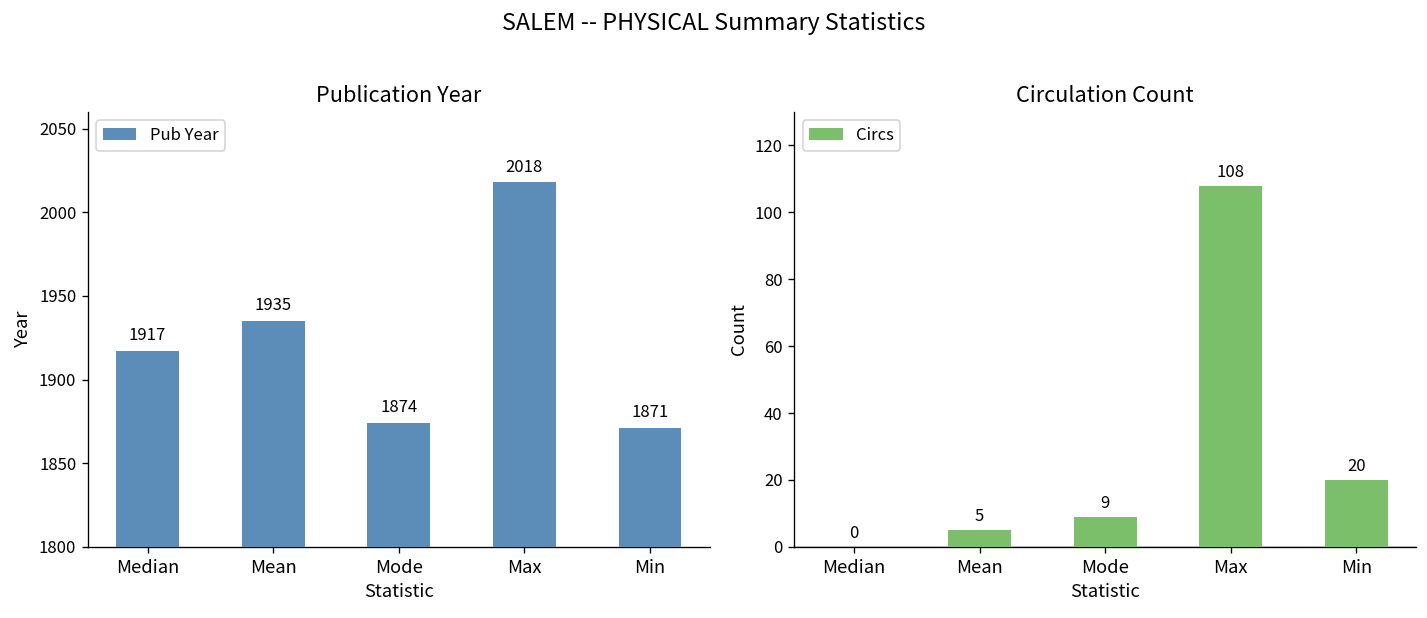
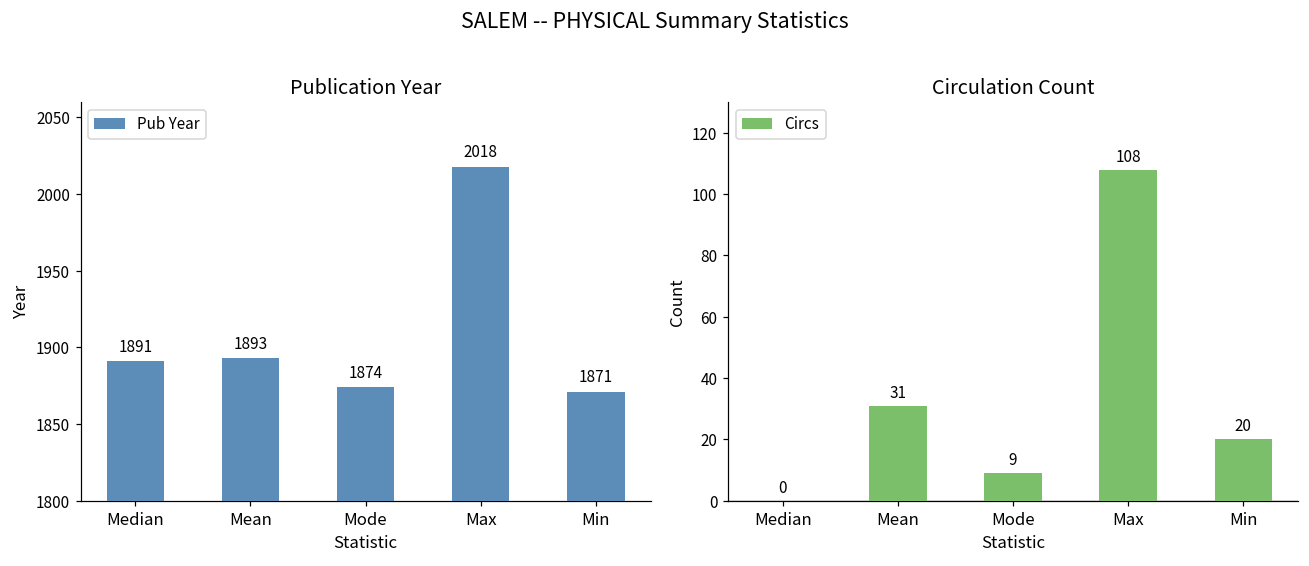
  {
    "Publication Year": {
-     "Median": 1917,
-     "Mean": 1935,
+     "Median": 1891,
+     "Mean": 1893,
      "Mode": 1874,
      "Max": 2018,
      "Min": 1871
    },
    "Circulation Count": {
      "Median": 0,
-     "Mean": 5,
+     "Mean": 31,
      "Mode": 9,
      "Max": 108,
      "Min": 20
    }
  }
